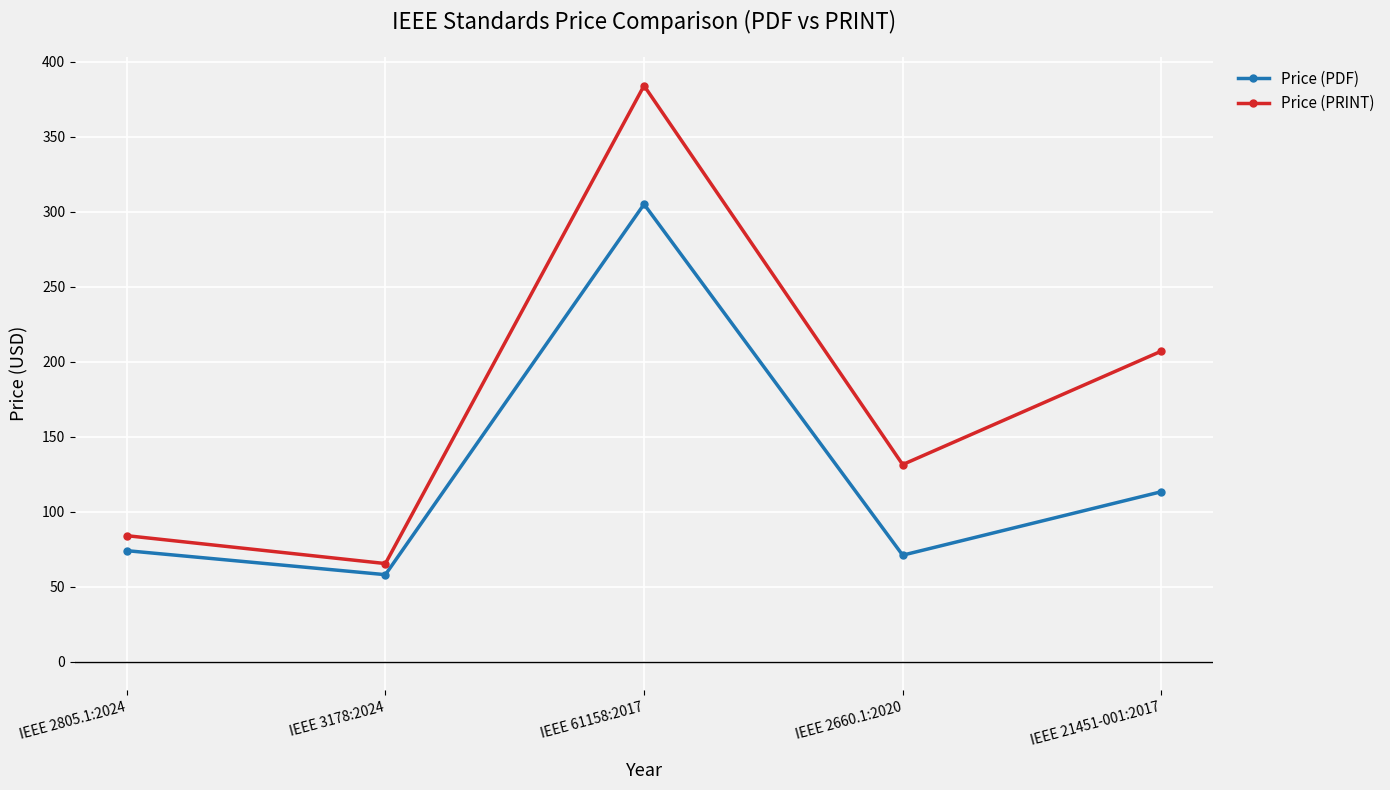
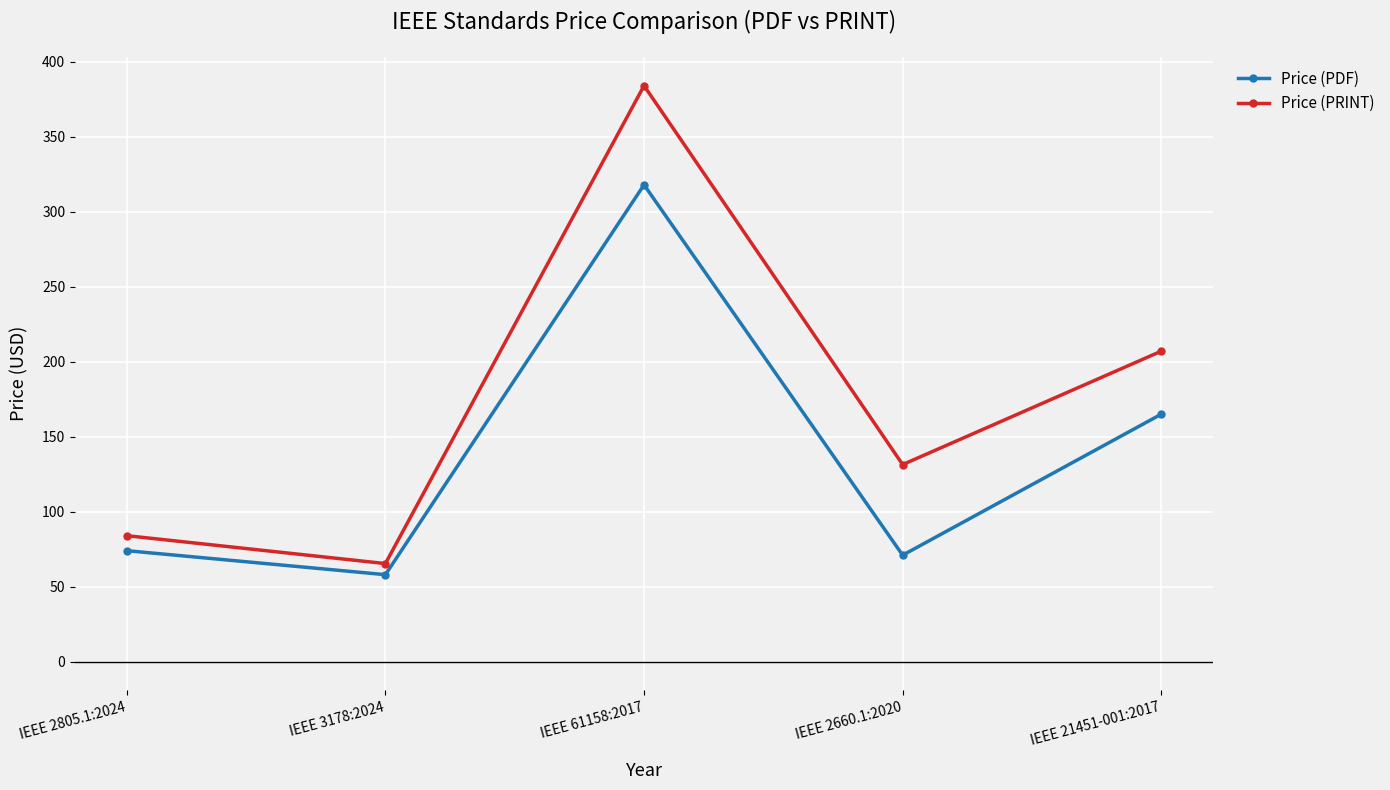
  {
    "Price (PDF)": {
      "IEEE 2805.1:2024": 74,
      "IEEE 3178:2024": 58,
-     "IEEE 61158:2017": 305,
+     "IEEE 61158:2017": 318,
      "IEEE 2660.1:2020": 71,
-     "IEEE 21451-001:2017": 113
+     "IEEE 21451-001:2017": 165
    },
    "Price (PRINT)": {
      "IEEE 2805.1:2024": 84,
      "IEEE 3178:2024": 65,
      "IEEE 61158:2017": 384,
      "IEEE 2660.1:2020": 131,
      "IEEE 21451-001:2017": 207
    }
  }
